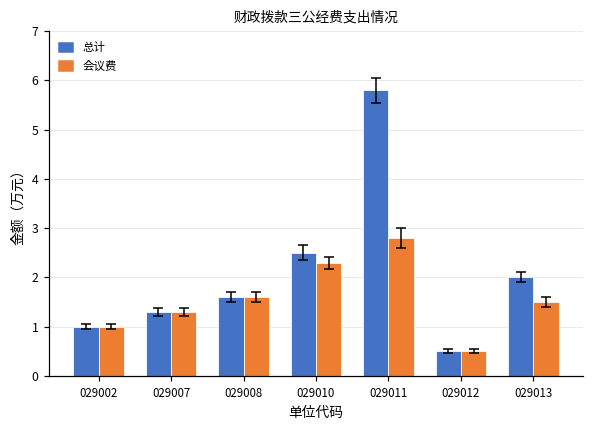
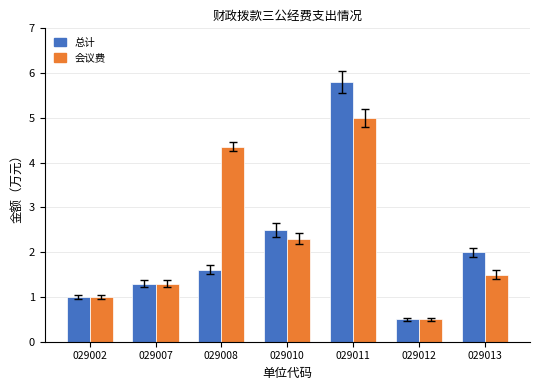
  {
    "会议费": {
      "029002": 1.0,
      "029007": 1.3,
-     "029008": 1.6,
+     "029008": 4.4,
      "029010": 2.3,
-     "029011": 2.8,
+     "029011": 5.0,
      "029012": 0.5,
      "029013": 1.5
    }
  }
